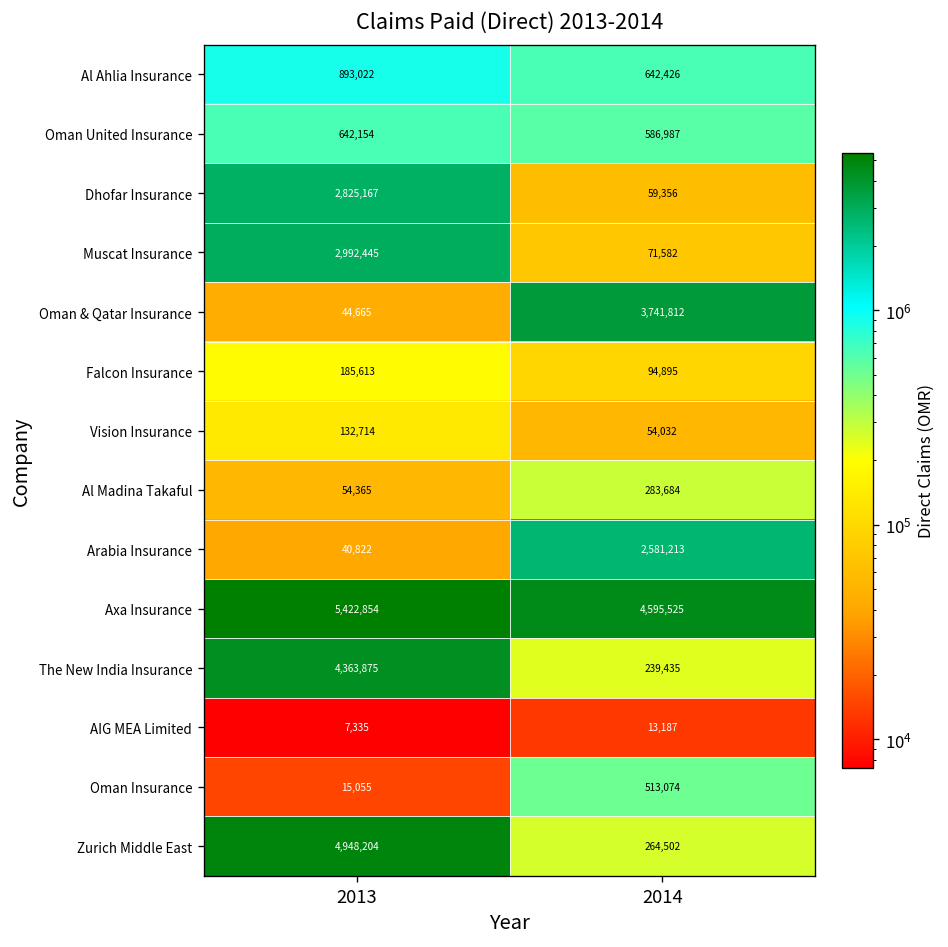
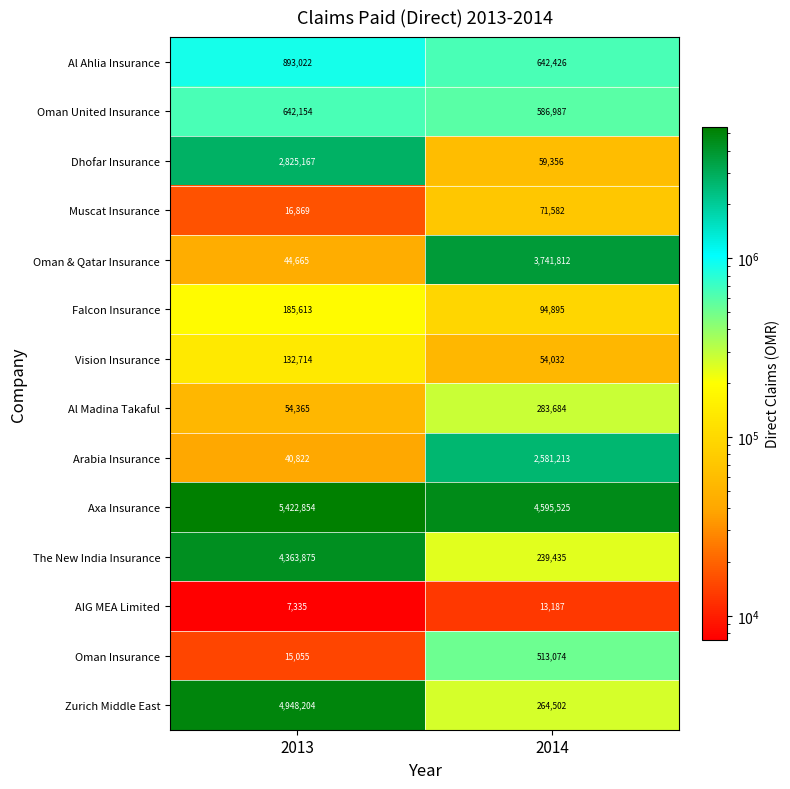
  {
    "Al Ahlia Insurance": {
      "2013": "893,022",
      "2014": "642,426"
    },
    "Oman United Insurance": {
      "2013": "642,154",
      "2014": "586,987"
    },
    "Dhofar Insurance": {
      "2013": "2,825,167",
      "2014": "59,356"
    },
    "Muscat Insurance": {
-     "2013": "2,992,445",
+     "2013": "16,869",
      "2014": "71,582"
    },
    "Oman & Qatar Insurance": {
      "2013": "44,665",
      "2014": "3,741,812"
    },
    "Falcon Insurance": {
      "2013": "185,613",
      "2014": "94,895"
    },
    "Vision Insurance": {
      "2013": "132,714",
      "2014": "54,032"
    },
    "Al Madina Takaful": {
      "2013": "54,365",
      "2014": "283,684"
    },
    "Arabia Insurance": {
      "2013": "40,822",
      "2014": "2,581,213"
    },
    "Axa Insurance": {
      "2013": "5,422,854",
      "2014": "4,595,525"
    },
    "The New India Insurance": {
      "2013": "4,363,875",
      "2014": "239,435"
    },
    "AIG MEA Limited": {
      "2013": "7,335",
      "2014": "13,187"
    },
    "Oman Insurance": {
      "2013": "15,055",
      "2014": "513,074"
    },
    "Zurich Middle East": {
      "2013": "4,948,204",
      "2014": "264,502"
    }
  }
